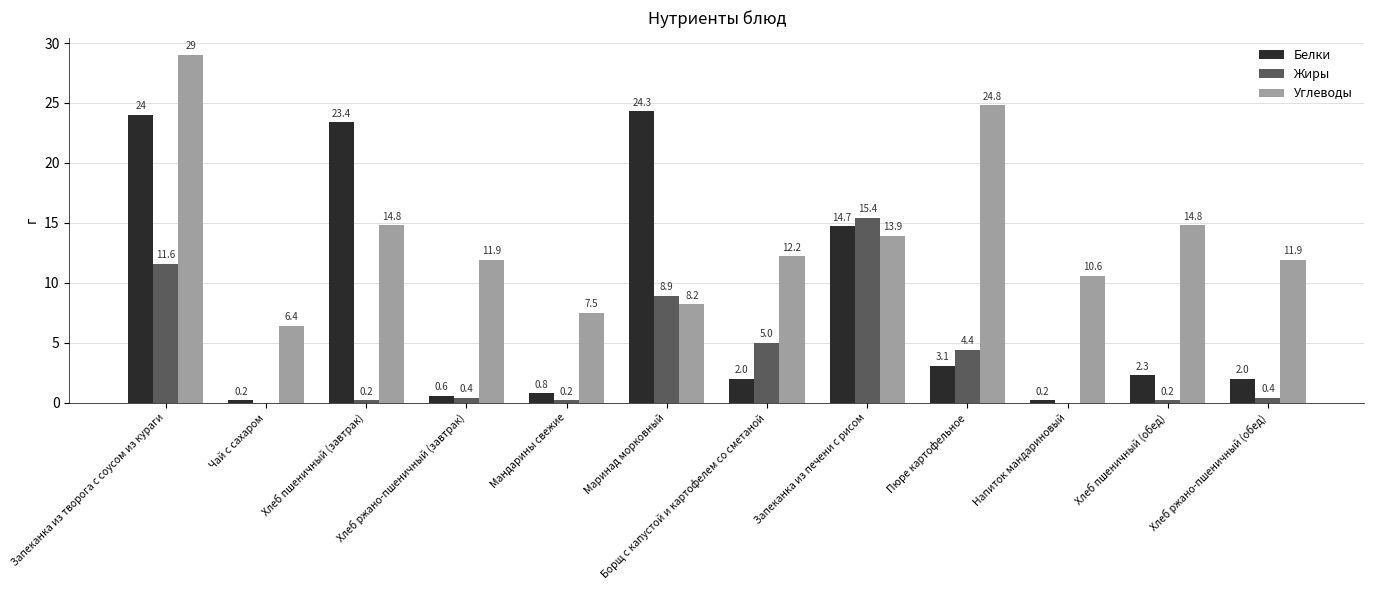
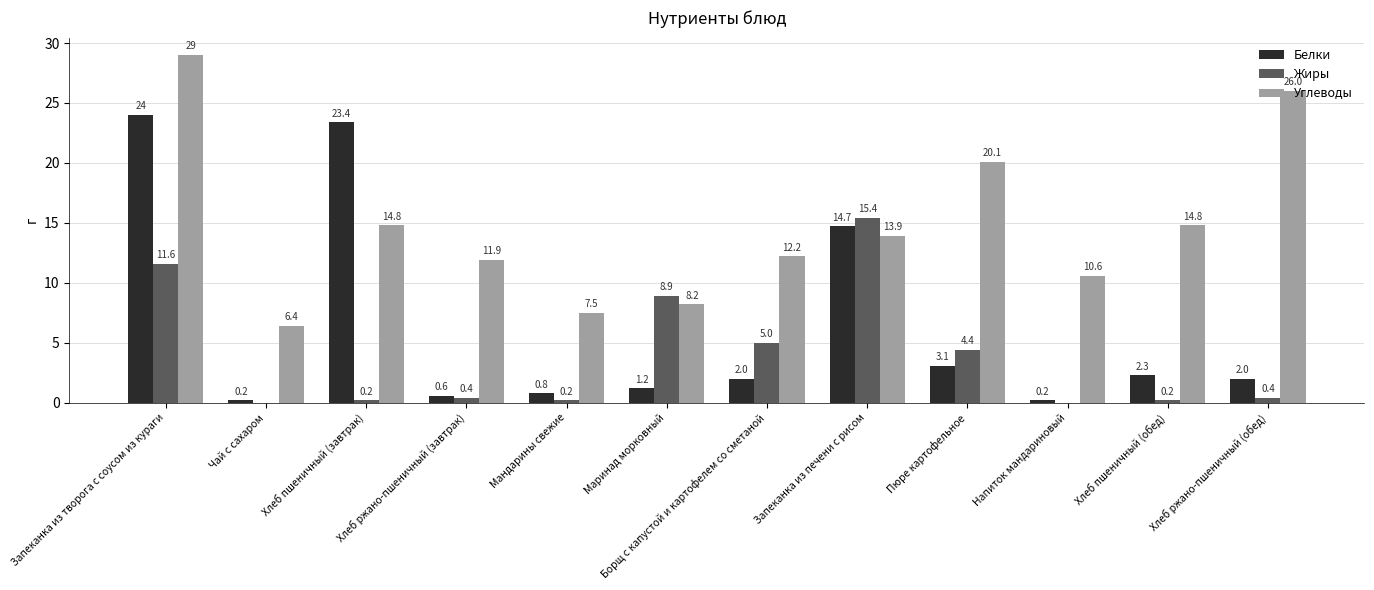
  {
    "Белки": {
      "Запеканка из творога с соусом из кураги": 24,
      "Чай с сахаром": 0.2,
      "Хлеб пшеничный (завтрак)": 23.4,
      "Хлеб ржано-пшеничный (завтрак)": 0.6,
      "Мандарины свежие": 0.8,
-     "Маринад морковный": 24.3,
+     "Маринад морковный": 1.2,
      "Борщ с капустой и картофелем со сметаной": 2.0,
      "Запеканка из печени с рисом": 14.7,
      "Пюре картофельное": 3.1,
      "Напиток мандариновый": 0.2,
      "Хлеб пшеничный (обед)": 2.3,
      "Хлеб ржано-пшеничный (обед)": 2.0
    },
    "Жиры": {
      "Запеканка из творога с соусом из кураги": 11.6,
      "Хлеб пшеничный (завтрак)": 0.2,
      "Хлеб ржано-пшеничный (завтрак)": 0.4,
      "Мандарины свежие": 0.2,
      "Маринад морковный": 8.9,
      "Борщ с капустой и картофелем со сметаной": 5.0,
      "Запеканка из печени с рисом": 15.4,
      "Пюре картофельное": 4.4,
      "Хлеб пшеничный (обед)": 0.2,
      "Хлеб ржано-пшеничный (обед)": 0.4
    },
    "Углеводы": {
      "Запеканка из творога с соусом из кураги": 29,
      "Чай с сахаром": 6.4,
      "Хлеб пшеничный (завтрак)": 14.8,
      "Хлеб ржано-пшеничный (завтрак)": 11.9,
      "Мандарины свежие": 7.5,
      "Маринад морковный": 8.2,
      "Борщ с капустой и картофелем со сметаной": 12.2,
      "Запеканка из печени с рисом": 13.9,
-     "Пюре картофельное": 24.8,
+     "Пюре картофельное": 20.1,
      "Напиток мандариновый": 10.6,
      "Хлеб пшеничный (обед)": 14.8,
-     "Хлеб ржано-пшеничный (обед)": 11.9
+     "Хлеб ржано-пшеничный (обед)": 26.0
    }
  }
